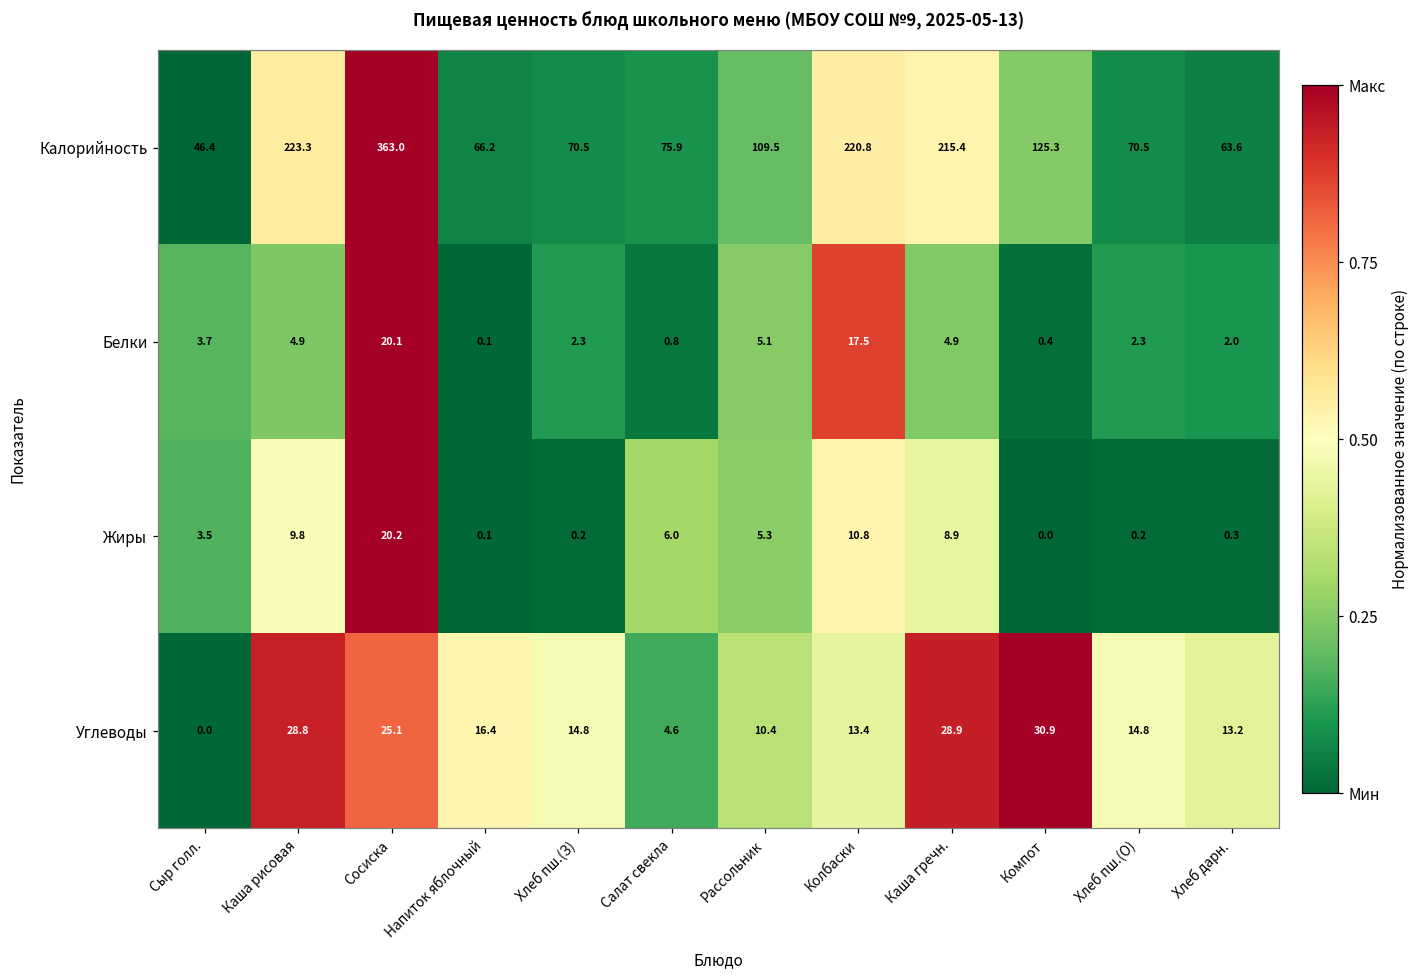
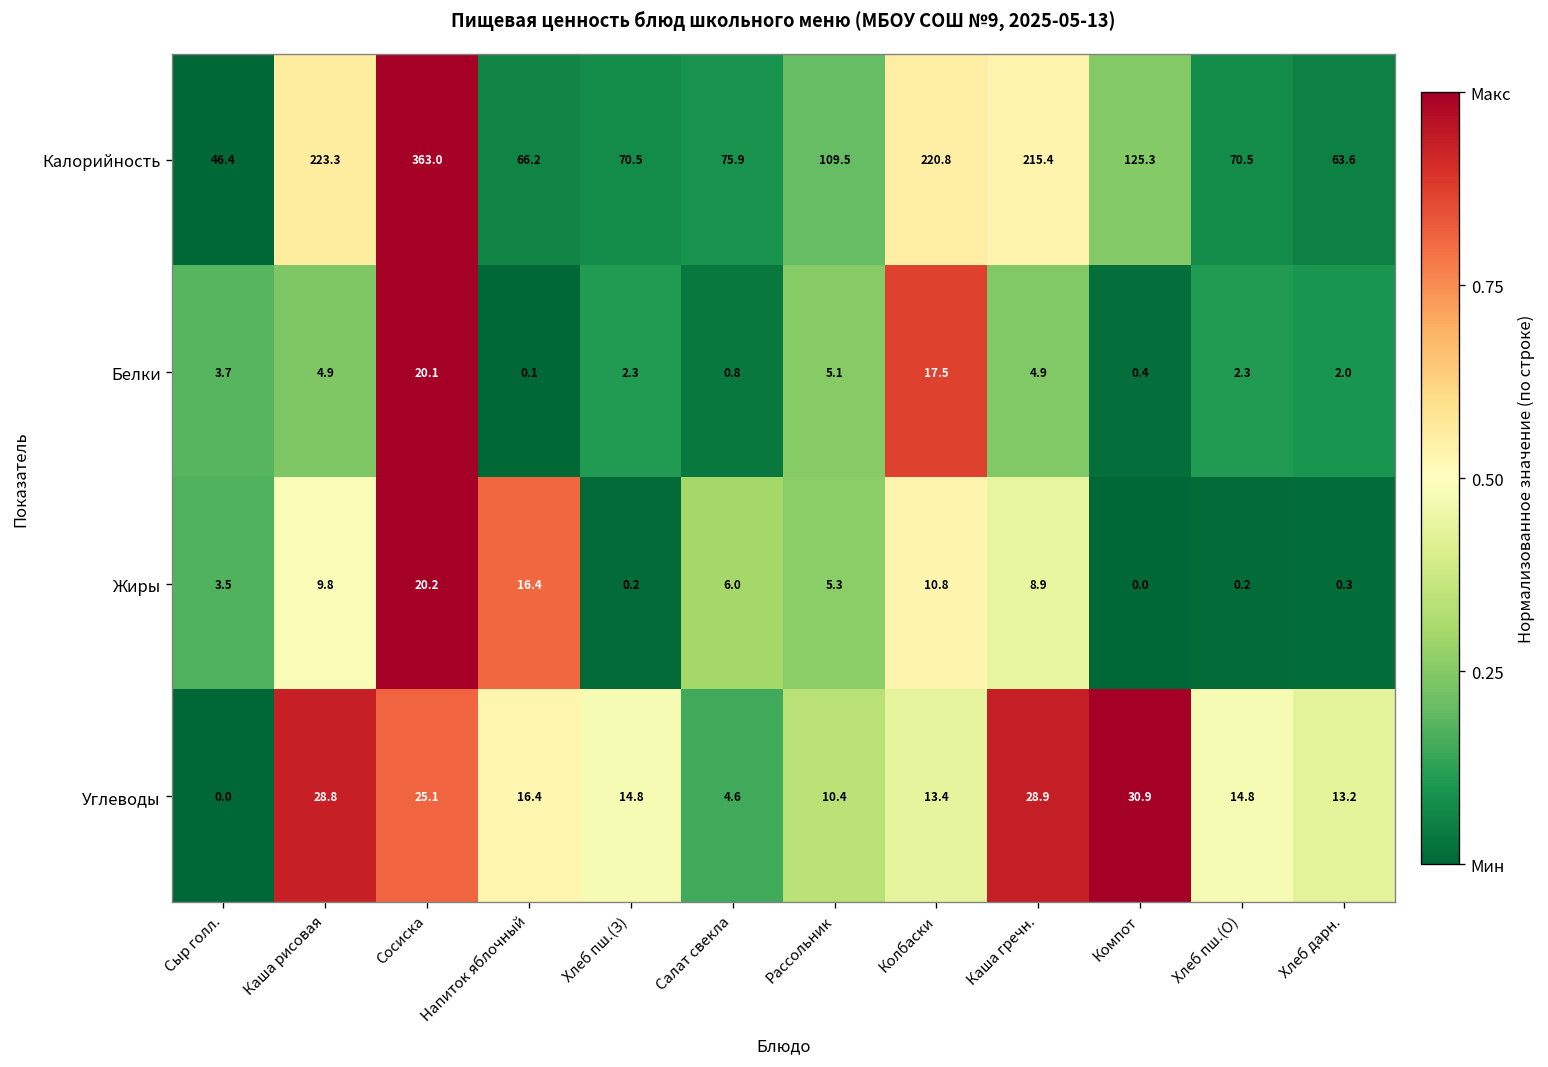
  {
    "Калорийность": {
      "Сыр голл.": 46.4,
      "Каша рисовая": 223.3,
      "Сосиска": 363.0,
      "Напиток яблочный": 66.2,
      "Хлеб пш.(З)": 70.5,
      "Салат свекла": 75.9,
      "Рассольник": 109.5,
      "Колбаски": 220.8,
      "Каша гречн.": 215.4,
      "Компот": 125.3,
      "Хлеб пш.(О)": 70.5,
      "Хлеб дарн.": 63.6
    },
    "Белки": {
      "Сыр голл.": 3.7,
      "Каша рисовая": 4.9,
      "Сосиска": 20.1,
      "Напиток яблочный": 0.1,
      "Хлеб пш.(З)": 2.3,
      "Салат свекла": 0.8,
      "Рассольник": 5.1,
      "Колбаски": 17.5,
      "Каша гречн.": 4.9,
      "Компот": 0.4,
      "Хлеб пш.(О)": 2.3,
      "Хлеб дарн.": 2.0
    },
    "Жиры": {
      "Сыр голл.": 3.5,
      "Каша рисовая": 9.8,
      "Сосиска": 20.2,
-     "Напиток яблочный": 0.1,
+     "Напиток яблочный": 16.4,
      "Хлеб пш.(З)": 0.2,
      "Салат свекла": 6.0,
      "Рассольник": 5.3,
      "Колбаски": 10.8,
      "Каша гречн.": 8.9,
      "Компот": 0.0,
      "Хлеб пш.(О)": 0.2,
      "Хлеб дарн.": 0.3
    },
    "Углеводы": {
      "Сыр голл.": 0.0,
      "Каша рисовая": 28.8,
      "Сосиска": 25.1,
      "Напиток яблочный": 16.4,
      "Хлеб пш.(З)": 14.8,
      "Салат свекла": 4.6,
      "Рассольник": 10.4,
      "Колбаски": 13.4,
      "Каша гречн.": 28.9,
      "Компот": 30.9,
      "Хлеб пш.(О)": 14.8,
      "Хлеб дарн.": 13.2
    }
  }
